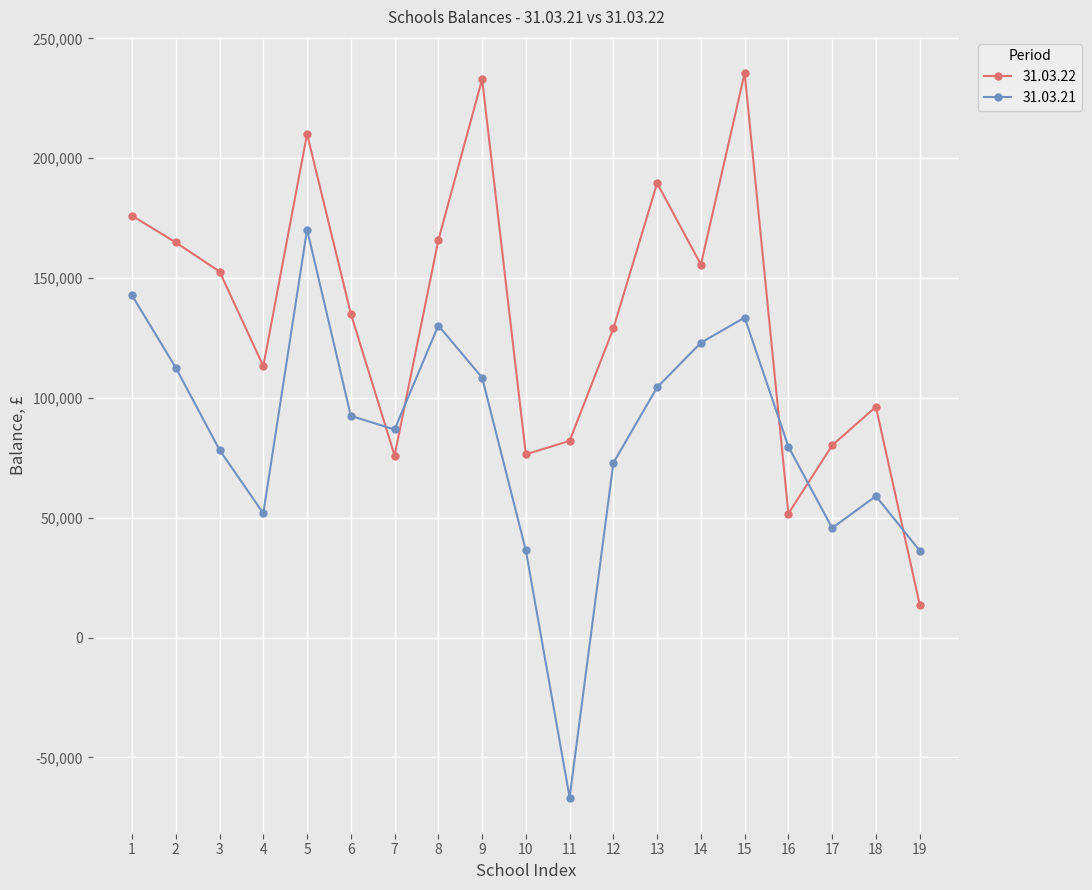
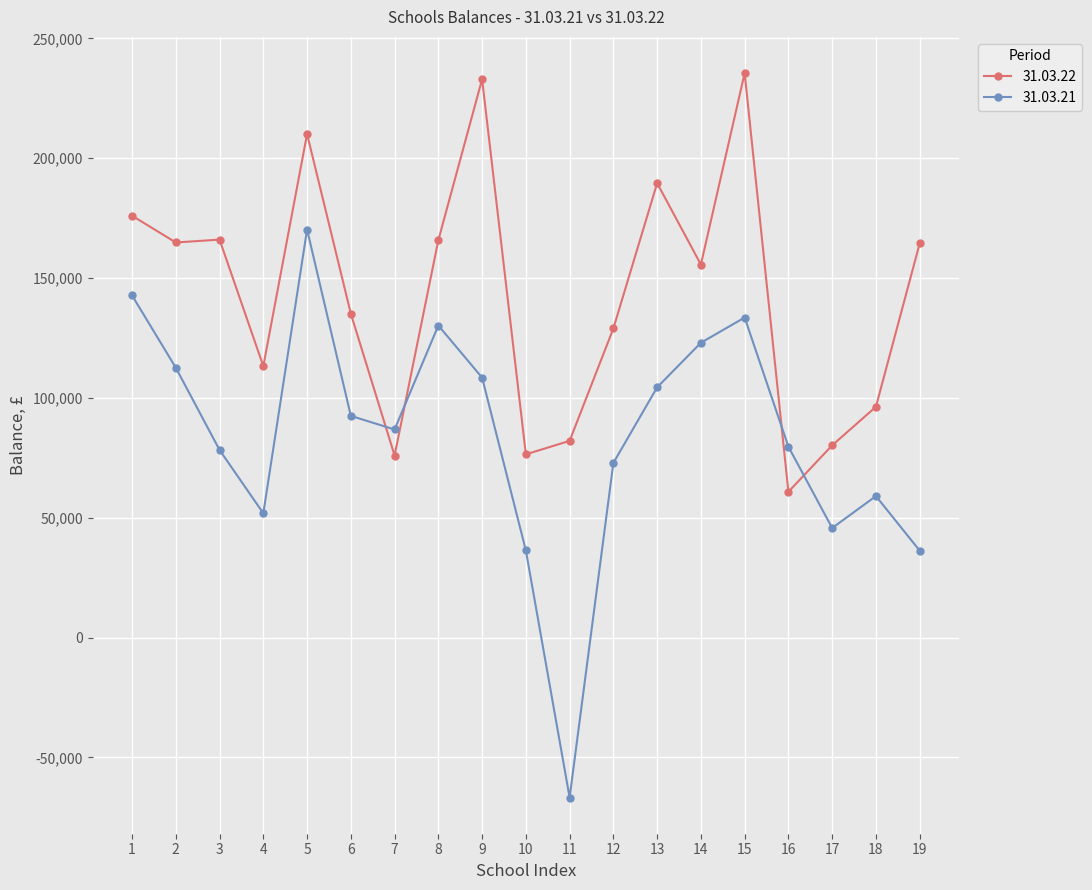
  {
    "31.03.22": {
      "1": "176,000",
      "2": "165,000",
-     "3": "153,000",
+     "3": "166,000",
      "4": "113,000",
      "5": "210,000",
      "6": "135,000",
      "7": "76,000",
      "8": "166,000",
      "9": "233,000",
      "10": "76,000",
      "11": "82,000",
      "12": "129,000",
      "13": "190,000",
      "14": "156,000",
      "15": "236,000",
-     "16": "52,000",
+     "16": "61,000",
      "17": "80,000",
      "18": "96,000",
-     "19": "14,000"
+     "19": "164,000"
    },
    "31.03.21": {
      "1": "143,000",
      "2": "113,000",
      "3": "78,000",
      "4": "52,000",
      "5": "170,000",
      "6": "92,000",
      "7": "87,000",
      "8": "130,000",
      "9": "108,000",
      "10": "36,000",
      "11": "-67,000",
      "12": "73,000",
      "13": "104,000",
      "14": "123,000",
      "15": "134,000",
      "16": "80,000",
      "17": "46,000",
      "18": "59,000",
      "19": "36,000"
    }
  }
